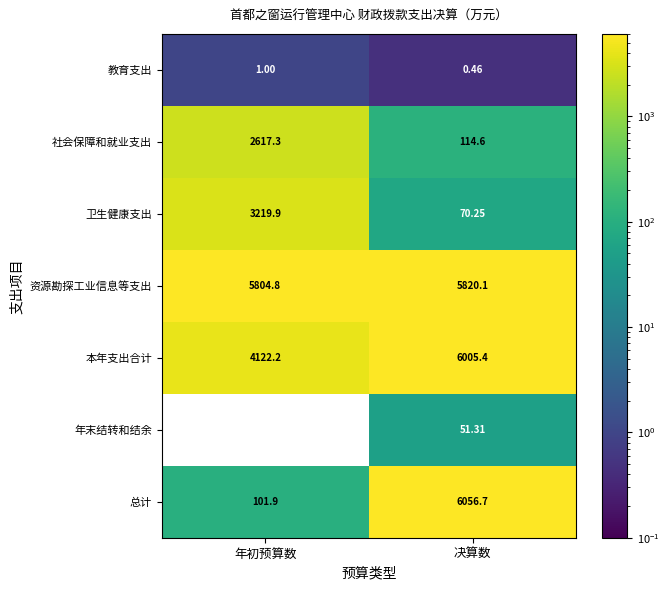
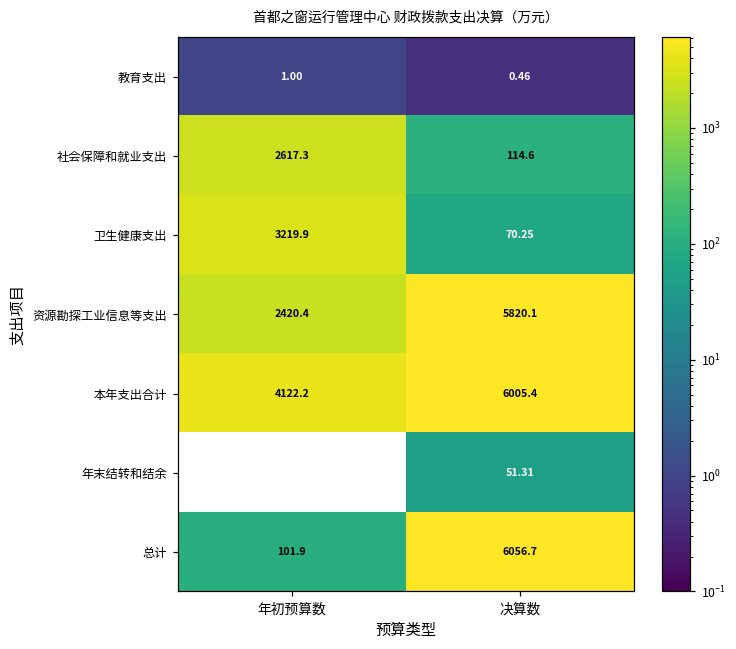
  {
    "教育支出": {
      "年初预算数": 1.00,
      "决算数": 0.46
    },
    "社会保障和就业支出": {
      "年初预算数": 2617.3,
      "决算数": 114.6
    },
    "卫生健康支出": {
      "年初预算数": 3219.9,
      "决算数": 70.25
    },
    "资源勘探工业信息等支出": {
-     "年初预算数": 5804.8,
+     "年初预算数": 2420.4,
      "决算数": 5820.1
    },
    "本年支出合计": {
      "年初预算数": 4122.2,
      "决算数": 6005.4
    },
    "年末结转和结余": {
      "决算数": 51.31
    },
    "总计": {
      "年初预算数": 101.9,
      "决算数": 6056.7
    }
  }
